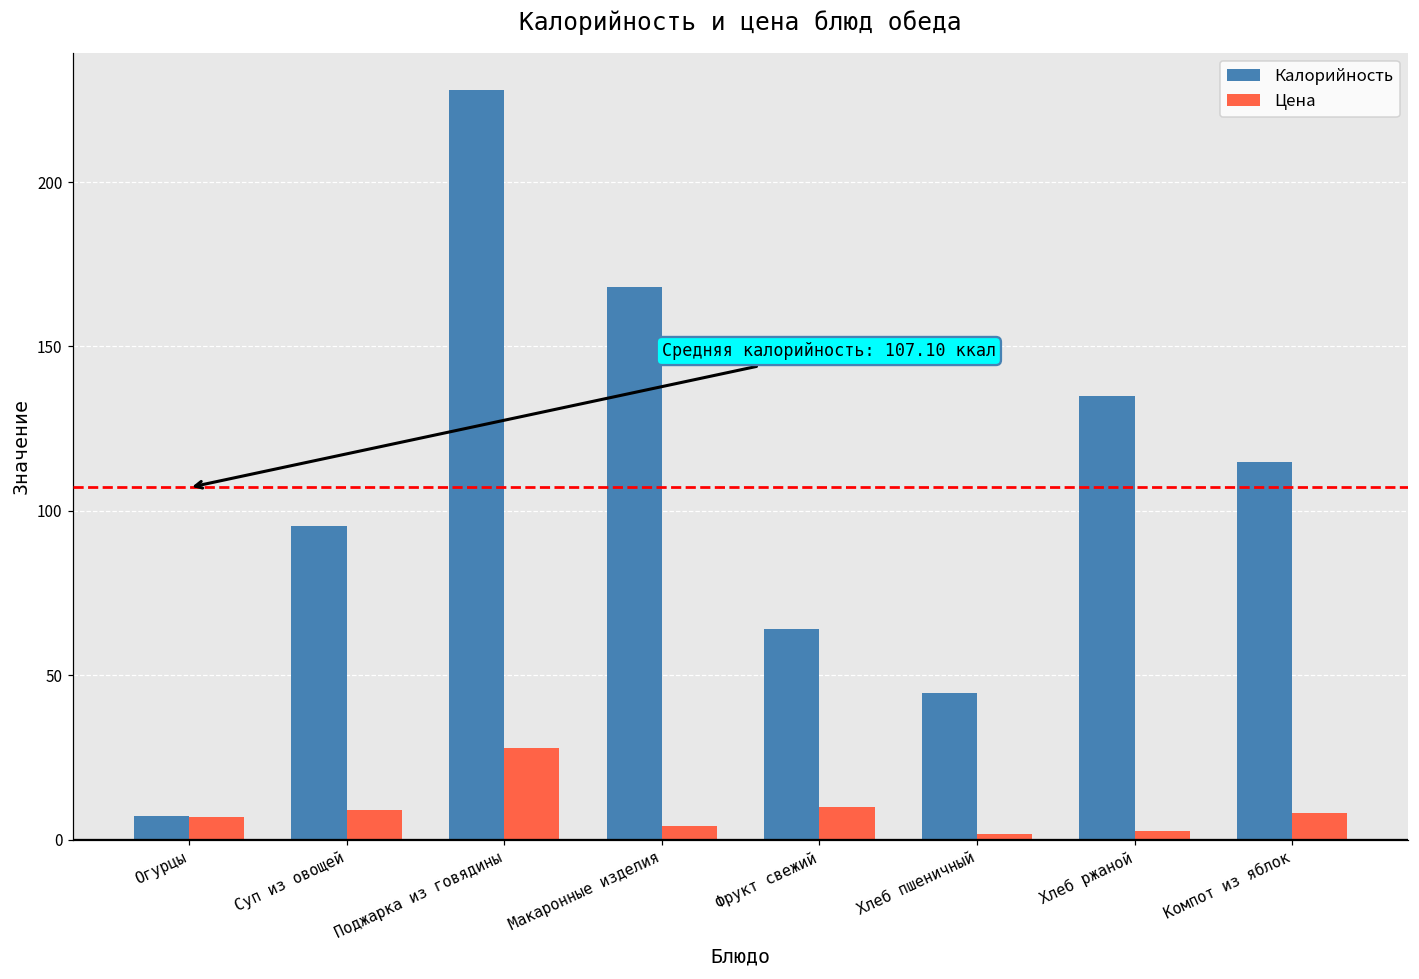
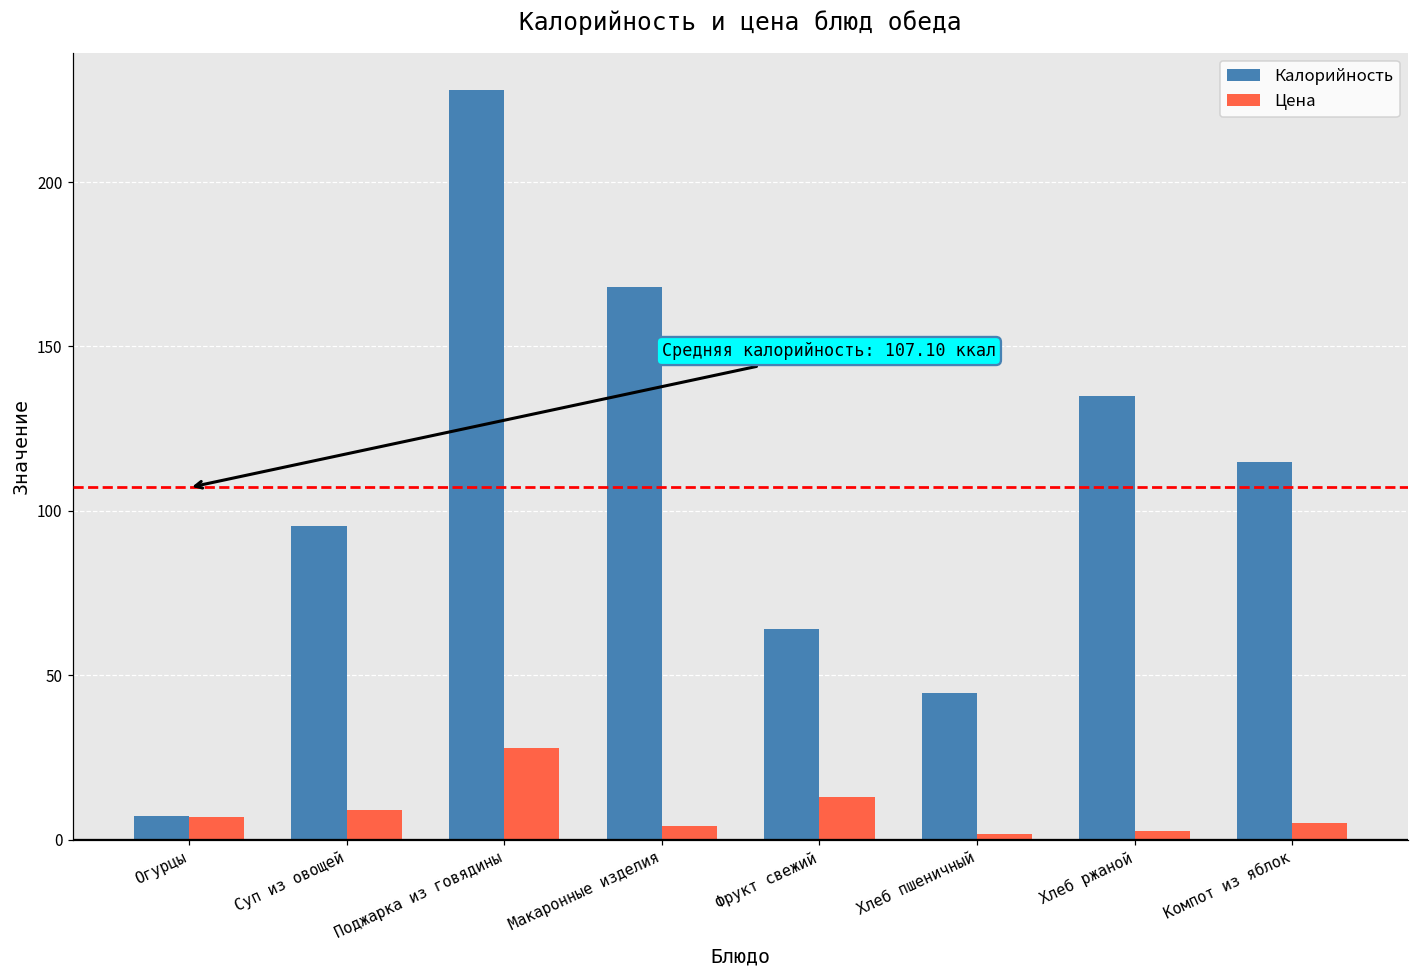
  {
    "Калорийность": {
      "Огурцы": 7,
      "Суп из овощей": 95,
      "Поджарка из говядины": 228,
      "Макаронные изделия": 168,
      "Фрукт свежий": 64,
      "Хлеб пшеничный": 45,
      "Хлеб ржаной": 135,
      "Компот из яблок": 115
    },
    "Цена": {
      "Огурцы": 7,
      "Суп из овощей": 9,
      "Поджарка из говядины": 28,
      "Макаронные изделия": 4,
-     "Фрукт свежий": 10,
+     "Фрукт свежий": 13,
      "Хлеб пшеничный": 2,
      "Хлеб ржаной": 3,
-     "Компот из яблок": 8
+     "Компот из яблок": 5
    }
  }
